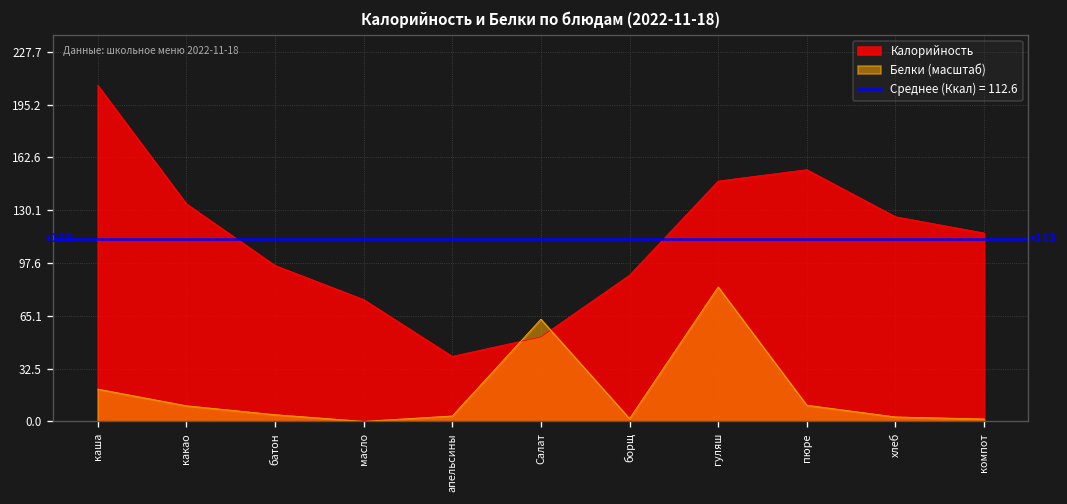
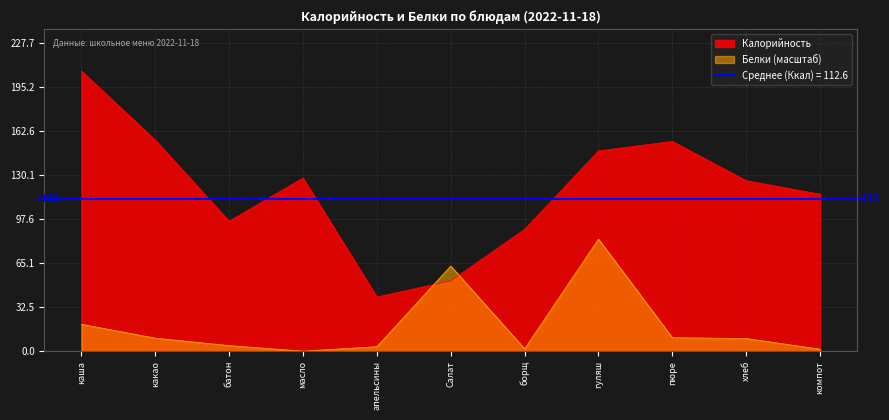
  {
    "Калорийность": {
-     "какао": 134,
+     "какао": 156,
      "батон": 96,
-     "масло": 75,
+     "масло": 128,
      "апельсины": 40,
      "Салат": 52,
      "борщ": 90,
      "гуляш": 148,
      "пюре": 155,
      "хлеб": 126,
      "компот": 116
    },
    "Белки (масштаб)": {
      "каша": 20,
      "какао": 10,
      "батон": 4,
      "масло": 0,
      "апельсины": 3,
      "Салат": 63,
      "борщ": 2,
      "гуляш": 83,
      "пюре": 10,
-     "хлеб": 3,
+     "хлеб": 9,
      "компот": 1
    }
  }
